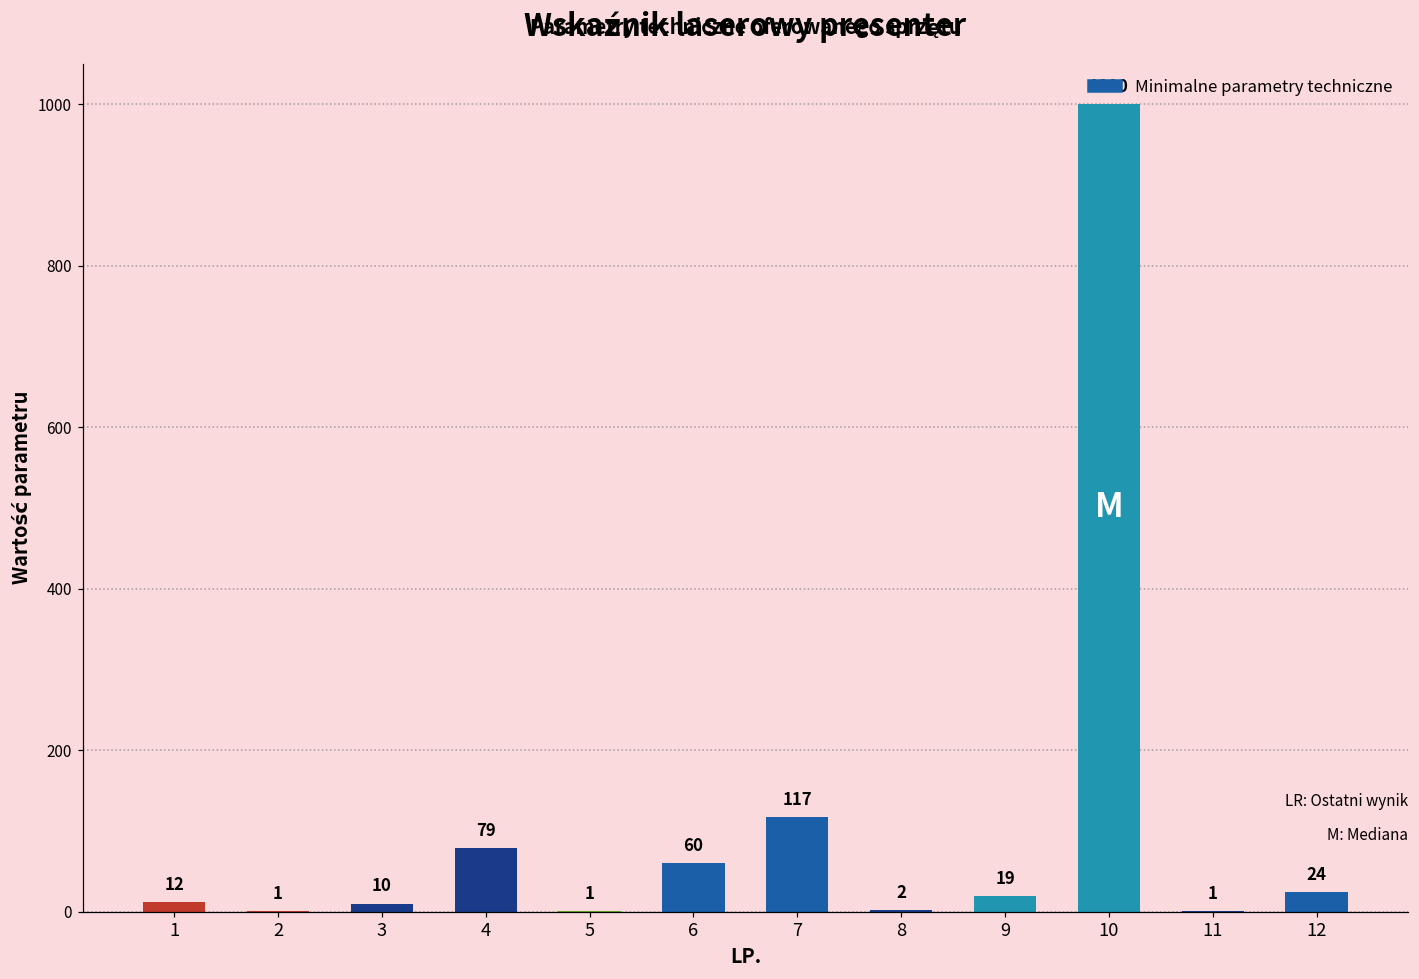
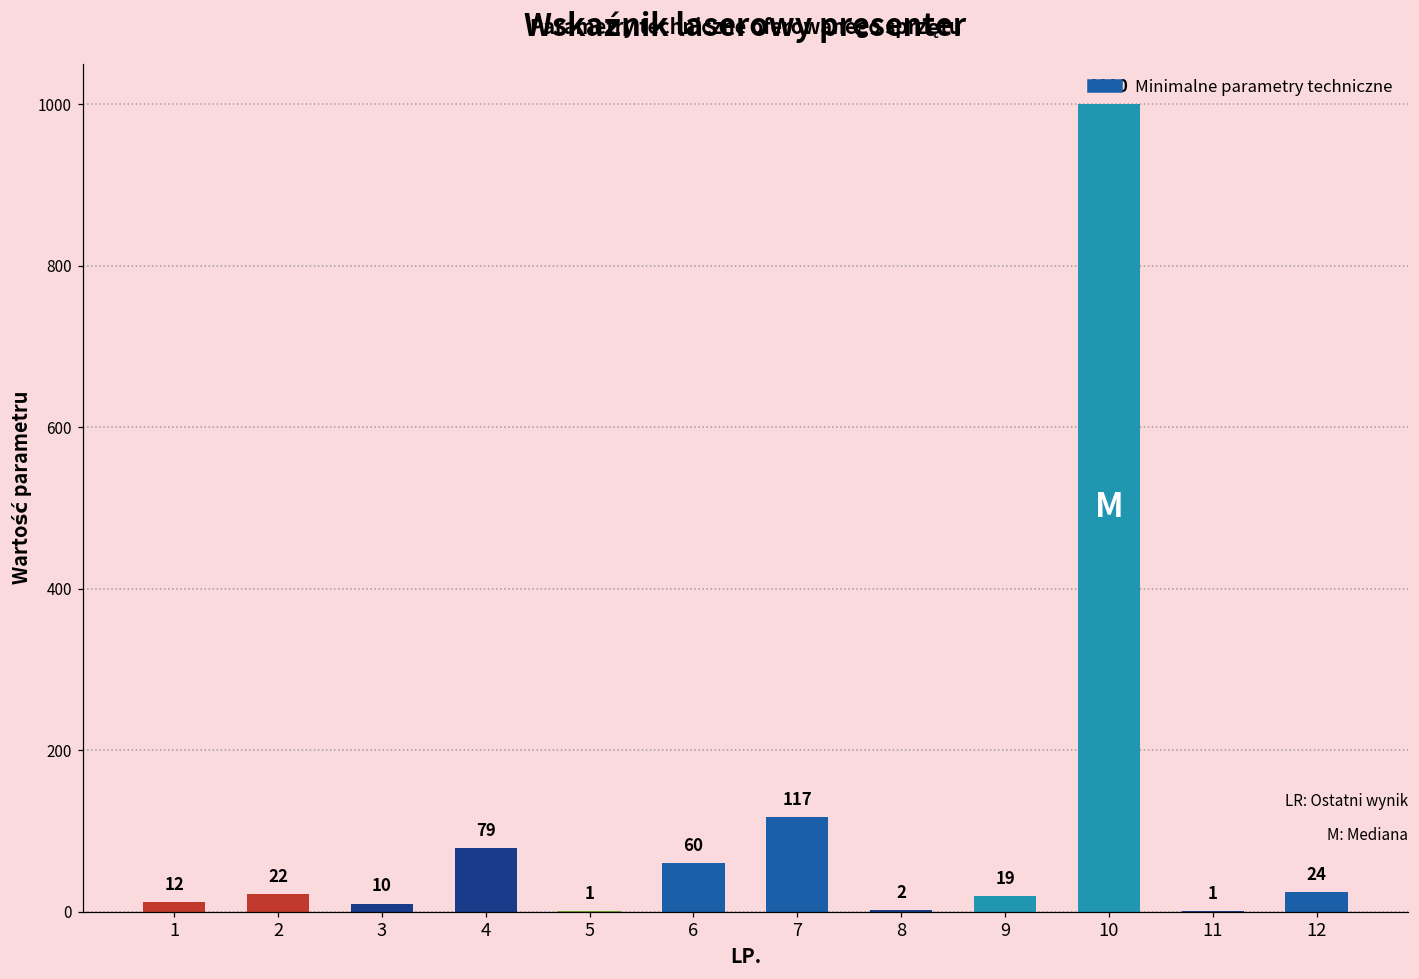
  {
    "1": 12,
-   "2": 1,
+   "2": 22,
    "3": 10,
    "4": 79,
    "5": 1,
    "6": 60,
    "7": 117,
    "8": 2,
    "9": 19,
    "10": 1000,
    "11": 1,
    "12": 24
  }
